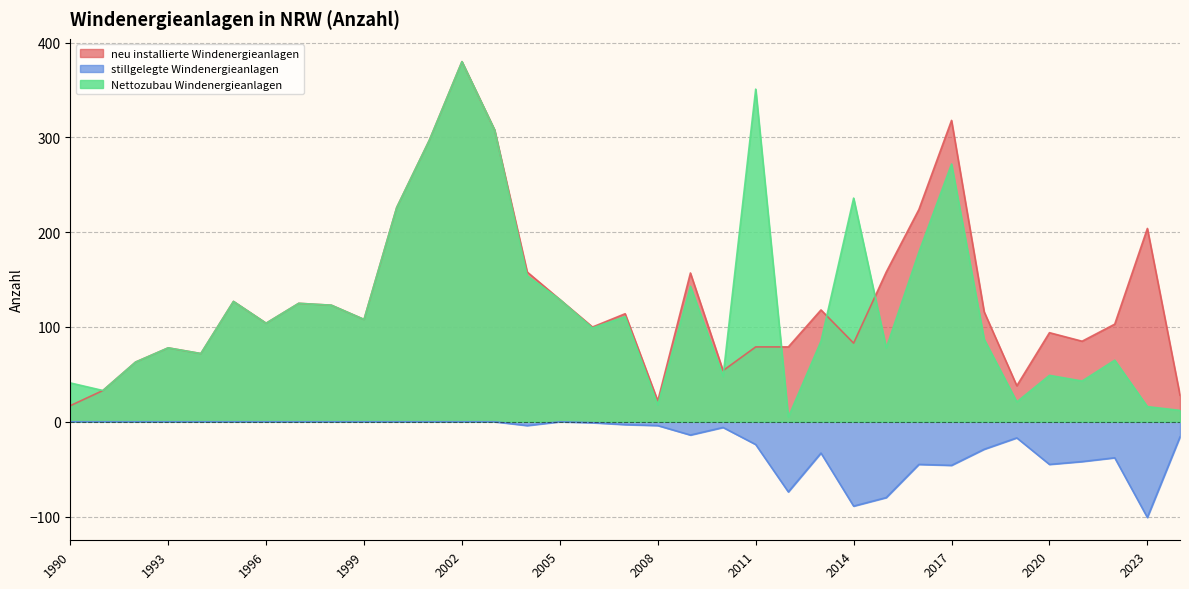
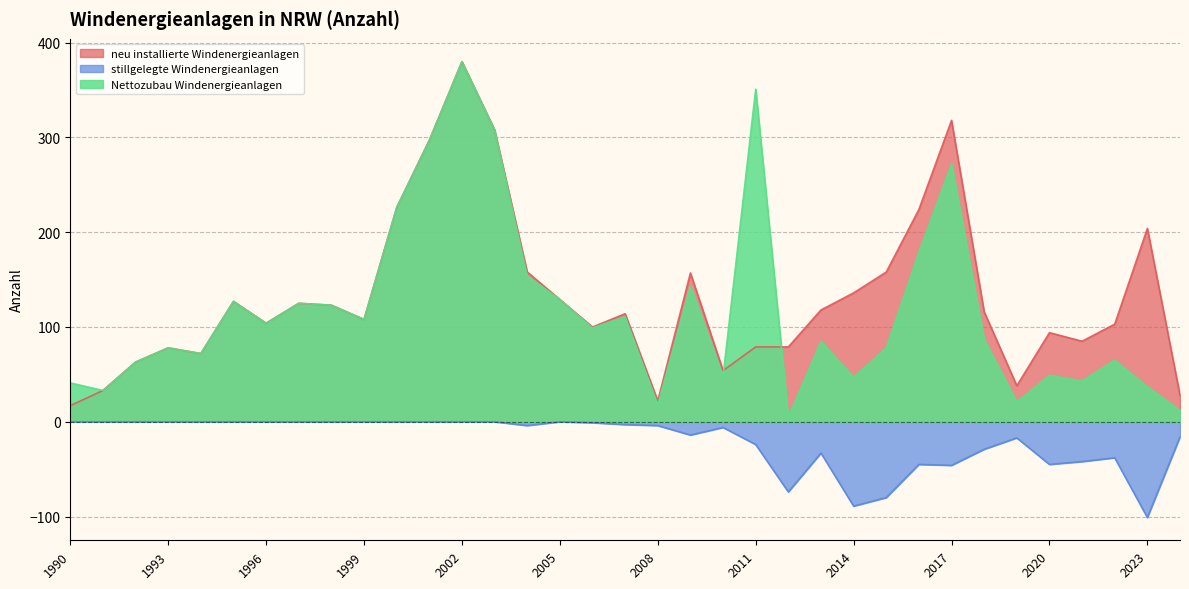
  {
    "neu installierte Windenergieanlagen": {
      "1990": 20,
      "2008": 20,
      "2011": 80,
-     "2014": 80,
+     "2014": 140,
      "2017": 320,
      "2020": 90,
      "2023": 200
    },
    "Nettozubau Windenergieanlagen": {
      "1990": 40,
      "2008": 20,
      "2011": 350,
-     "2014": 240,
+     "2014": 50,
      "2017": 270,
      "2020": 50,
-     "2023": 20
+     "2023": 40
    }
  }
